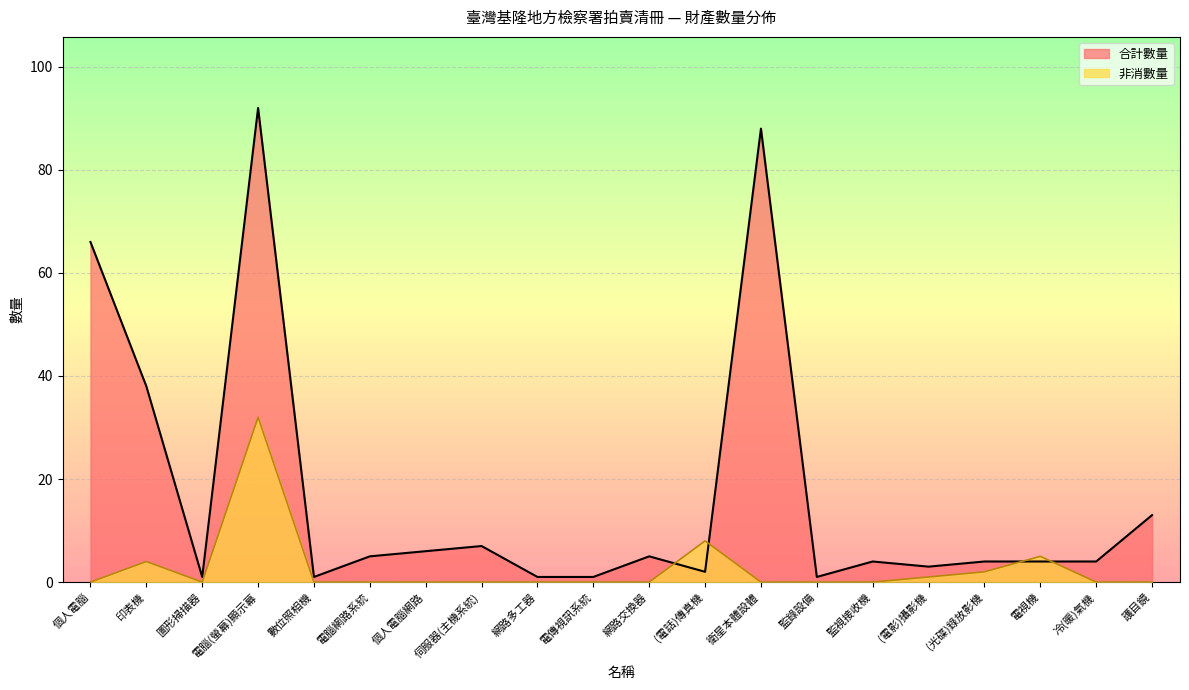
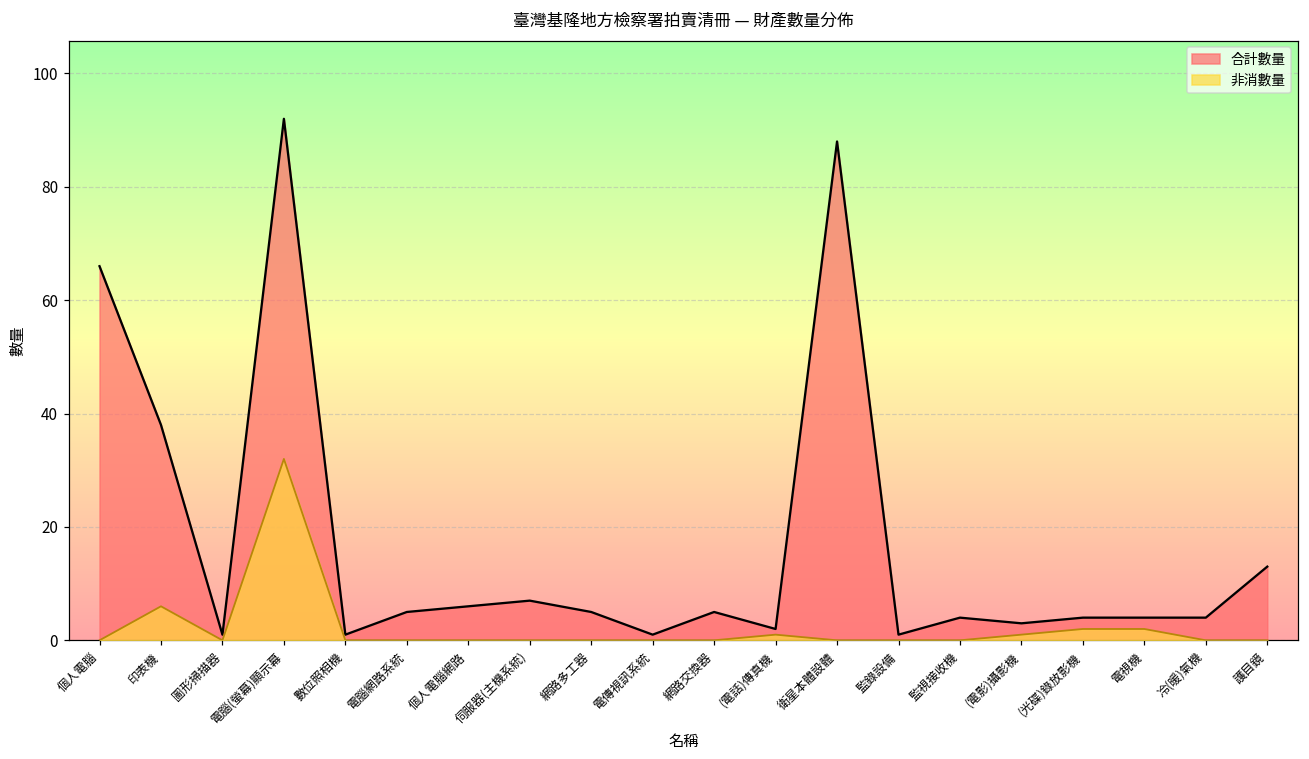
  {
    "合計數量": {
      "個人電腦": 66,
      "印表機": 38,
      "圖形掃描器": 1,
      "電腦(螢幕)顯示幕": 92,
      "數位照相機": 1,
      "電腦網路系統": 5,
      "個人電腦網路": 6,
      "伺服器(主機系統)": 7,
-     "網路多工器": 1,
+     "網路多工器": 5,
      "電傳視訊系統": 1,
      "網路交換器": 5,
      "(電話)傳真機": 2,
      "衛星本體設體": 88,
      "監錄設備": 1,
      "監視接收機": 4,
      "(電影)攝影機": 3,
      "(光碟)錄放影機": 4,
      "電視機": 4,
      "冷(暖)氣機": 4,
      "護目鏡": 13
    },
    "非消數量": {
      "個人電腦": 0,
-     "印表機": 4,
+     "印表機": 6,
      "圖形掃描器": 0,
      "電腦(螢幕)顯示幕": 32,
      "數位照相機": 0,
      "電腦網路系統": 0,
      "個人電腦網路": 0,
      "伺服器(主機系統)": 0,
      "網路多工器": 0,
      "電傳視訊系統": 0,
      "網路交換器": 0,
-     "(電話)傳真機": 8,
+     "(電話)傳真機": 1,
      "衛星本體設體": 0,
      "監錄設備": 0,
      "監視接收機": 0,
      "(電影)攝影機": 1,
      "(光碟)錄放影機": 2,
-     "電視機": 5,
+     "電視機": 2,
      "冷(暖)氣機": 0,
      "護目鏡": 0
    }
  }
